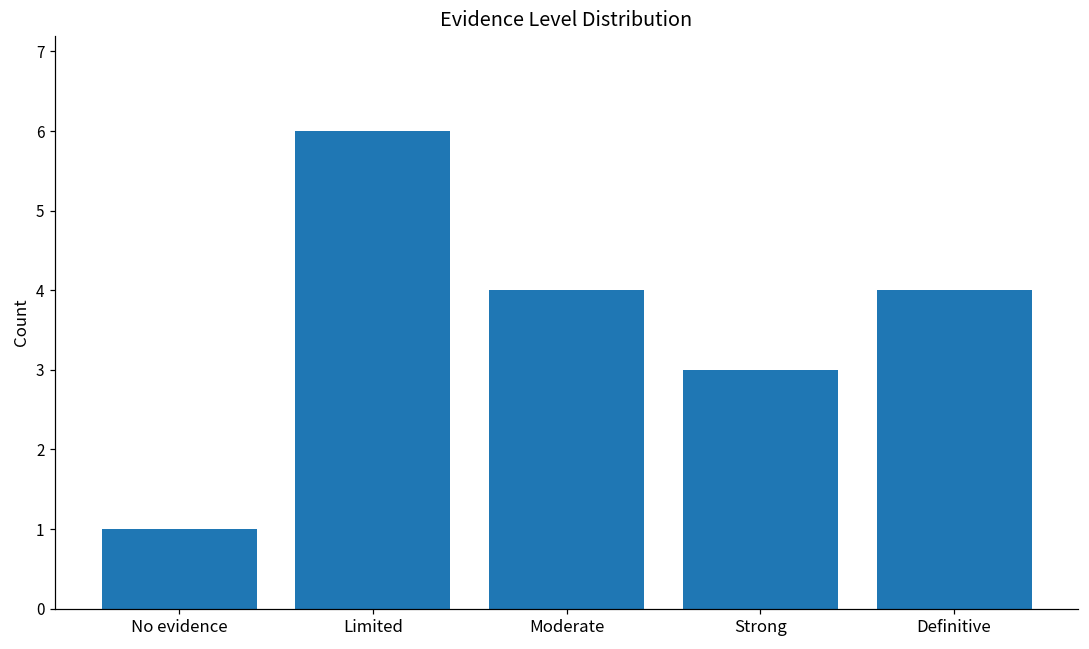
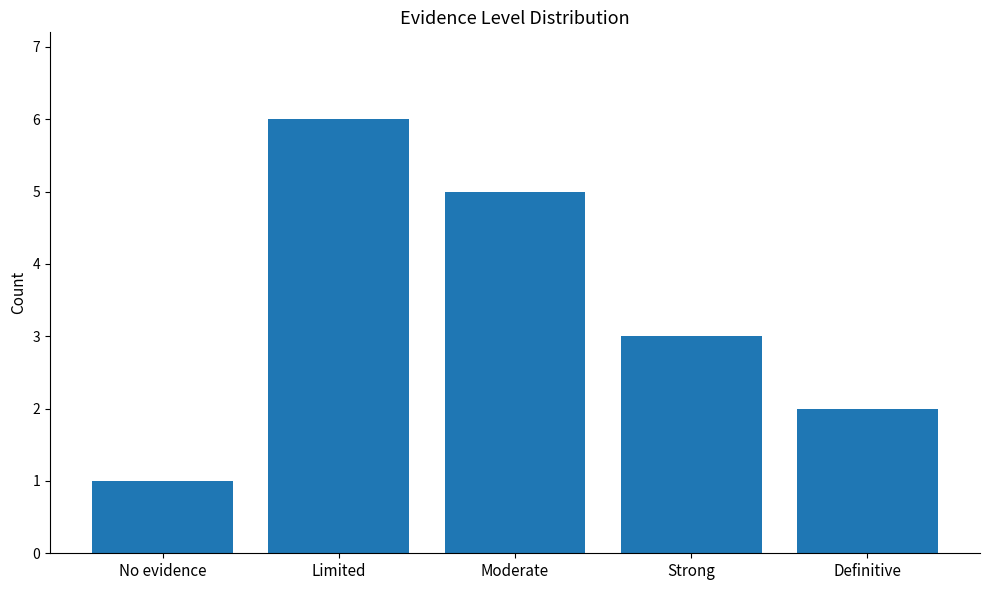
  {
    "No evidence": 1,
    "Limited": 6,
-   "Moderate": 4,
+   "Moderate": 5,
    "Strong": 3,
-   "Definitive": 4
+   "Definitive": 2
  }
